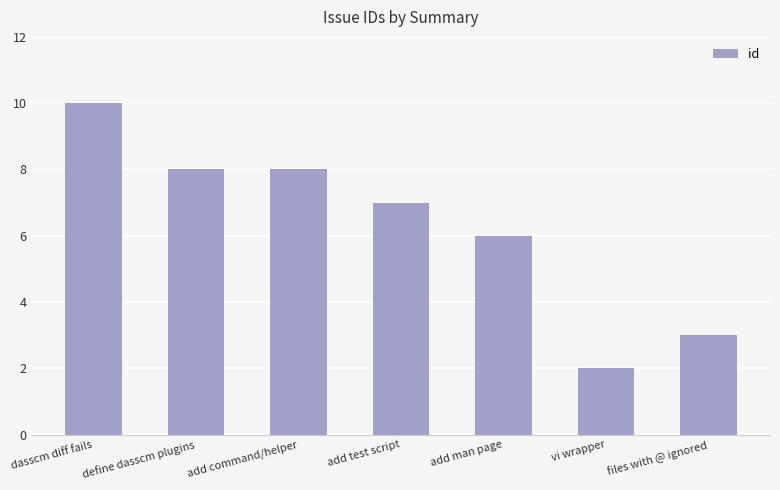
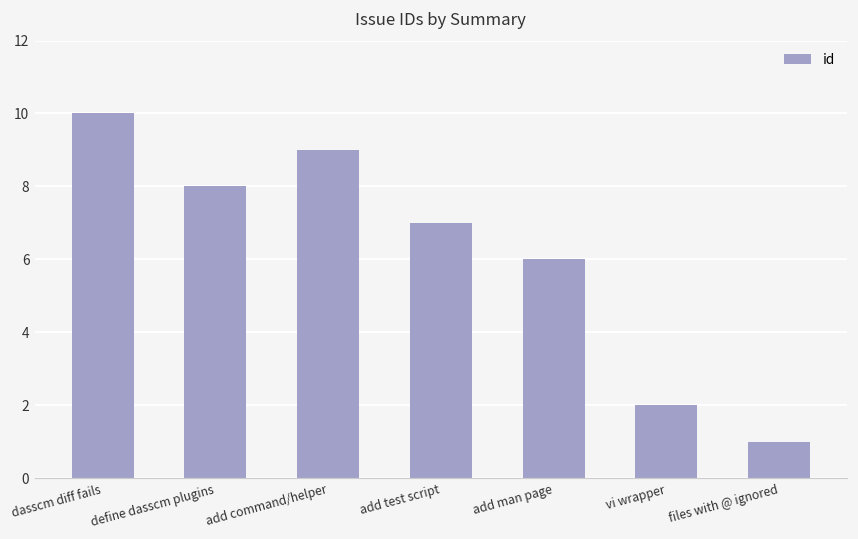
  {
    "dasscm diff fails": 10,
    "define dasscm plugins": 8,
-   "add command/helper": 8,
+   "add command/helper": 9,
    "add test script": 7,
    "add man page": 6,
    "vi wrapper": 2,
-   "files with @ ignored": 3
+   "files with @ ignored": 1
  }
